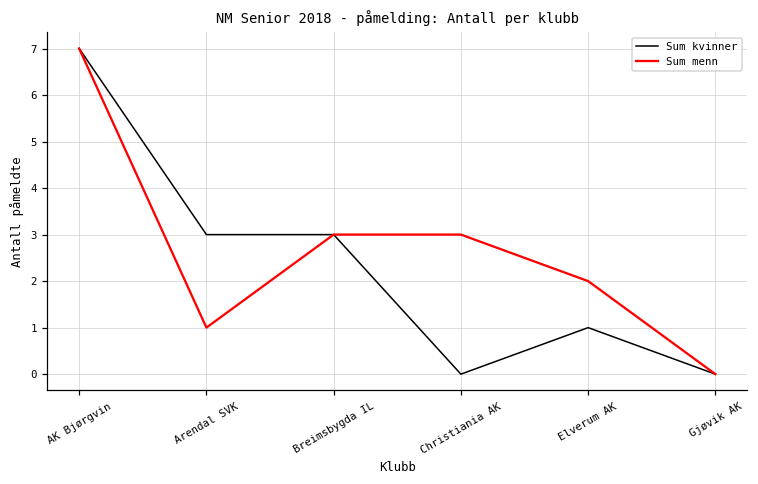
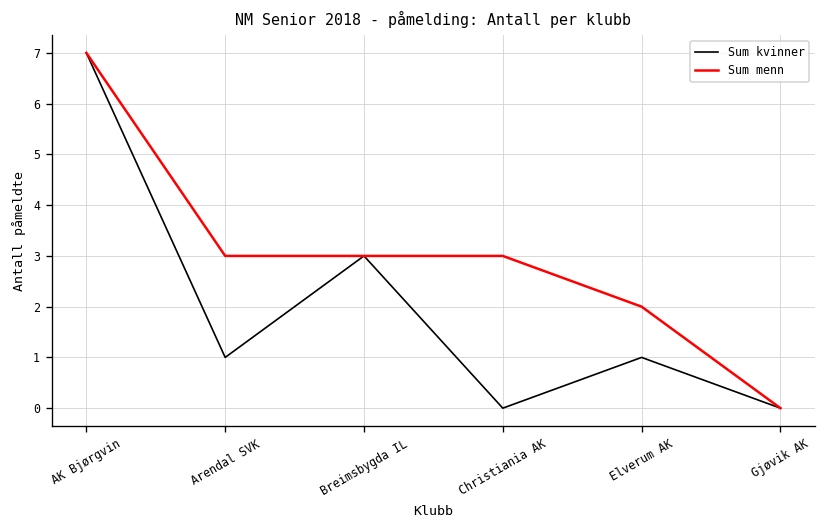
  {
    "Sum kvinner": {
-     "Arendal SVK": 3,
+     "Arendal SVK": 1,
      "Christiania AK": 0,
      "Elverum AK": 1
    },
    "Sum menn": {
-     "Arendal SVK": 1,
+     "Arendal SVK": 3,
      "Christiania AK": 3,
      "Elverum AK": 2
    }
  }
